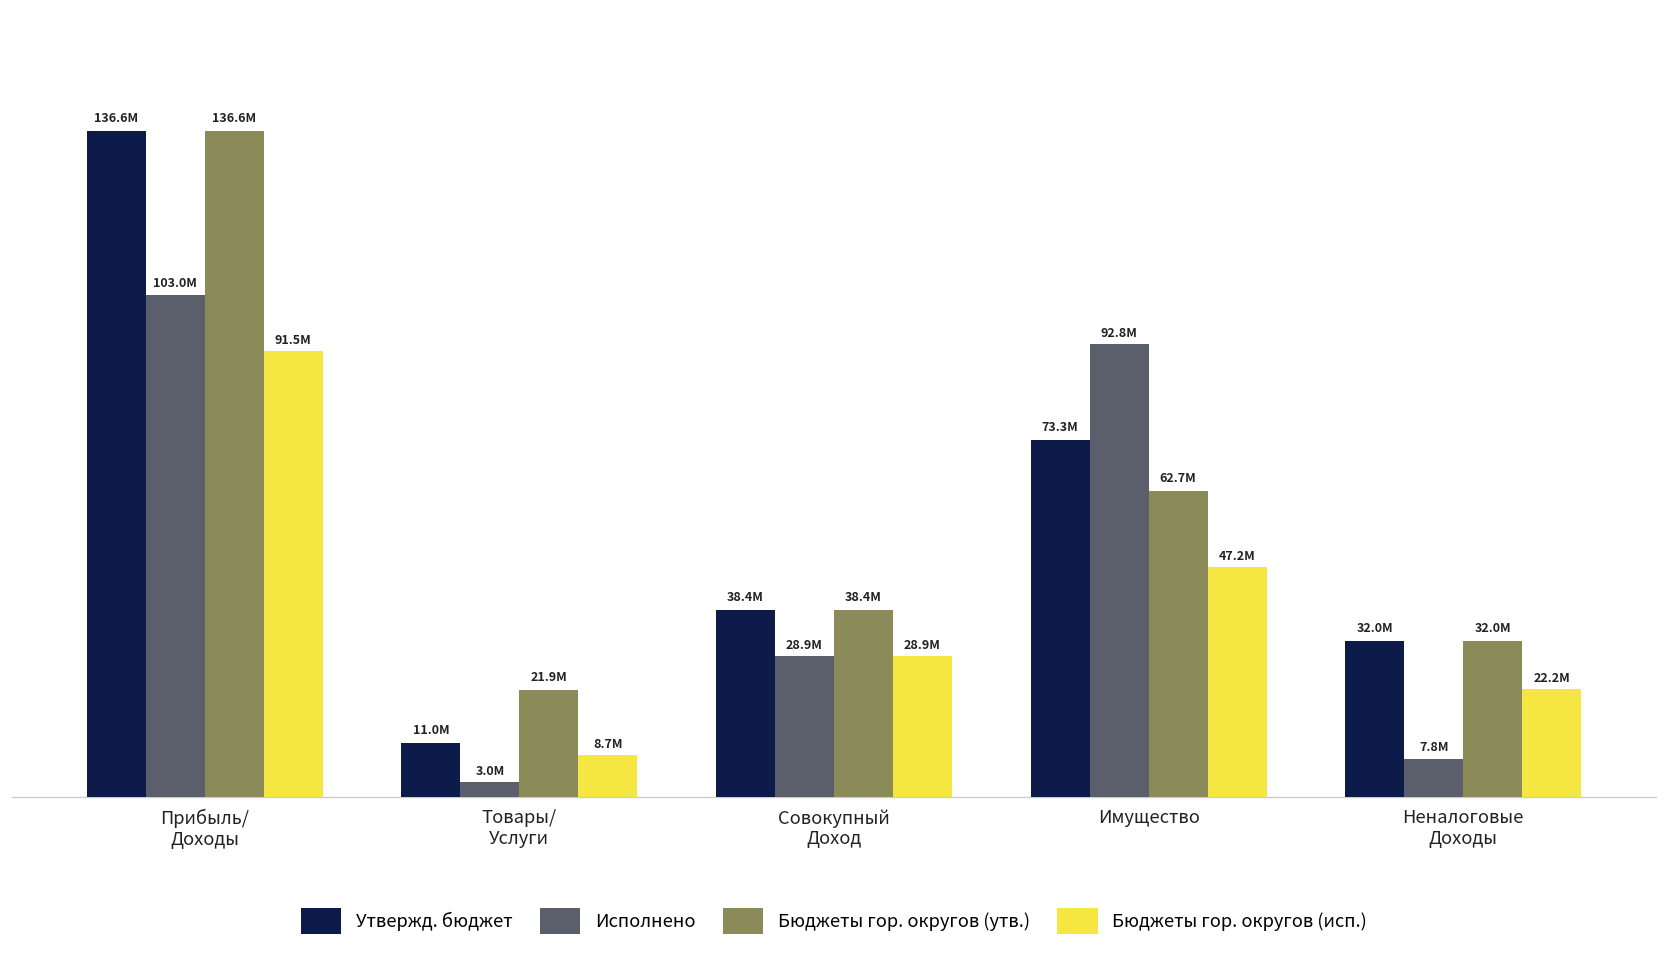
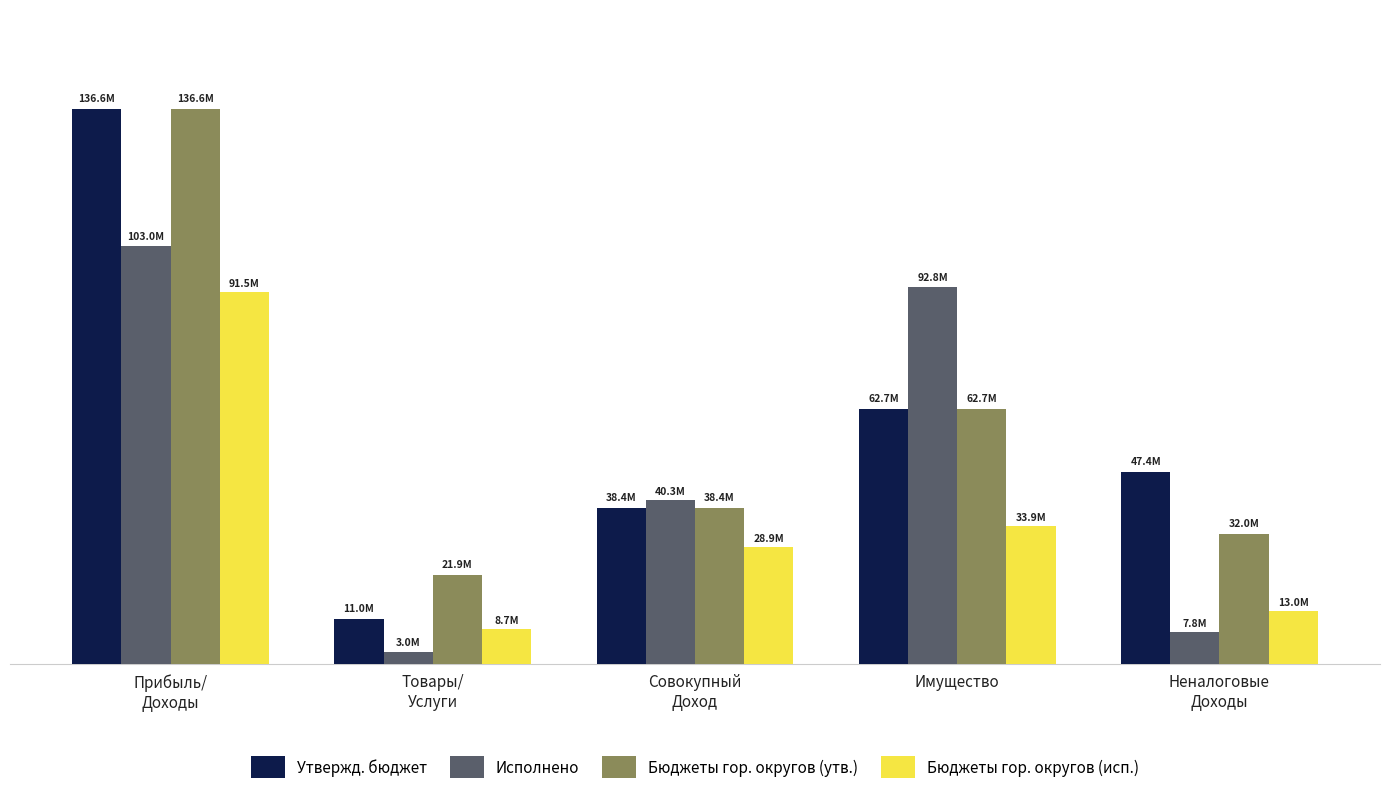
  {
    "Утвержд. бюджет": {
      "Прибыль/ Доходы": "136.6M",
      "Товары/ Услуги": "11.0M",
      "Совокупный Доход": "38.4M",
-     "Имущество": "73.3M",
-     "Неналоговые Доходы": "32.0M"
+     "Имущество": "62.7M",
+     "Неналоговые Доходы": "47.4M"
    },
    "Исполнено": {
      "Прибыль/ Доходы": "103.0M",
      "Товары/ Услуги": "3.0M",
-     "Совокупный Доход": "28.9M",
+     "Совокупный Доход": "40.3M",
      "Имущество": "92.8M",
      "Неналоговые Доходы": "7.8M"
    },
    "Бюджеты гор. округов (утв.)": {
      "Прибыль/ Доходы": "136.6M",
      "Товары/ Услуги": "21.9M",
      "Совокупный Доход": "38.4M",
      "Имущество": "62.7M",
      "Неналоговые Доходы": "32.0M"
    },
    "Бюджеты гор. округов (исп.)": {
      "Прибыль/ Доходы": "91.5M",
      "Товары/ Услуги": "8.7M",
      "Совокупный Доход": "28.9M",
-     "Имущество": "47.2M",
-     "Неналоговые Доходы": "22.2M"
+     "Имущество": "33.9M",
+     "Неналоговые Доходы": "13.0M"
    }
  }
